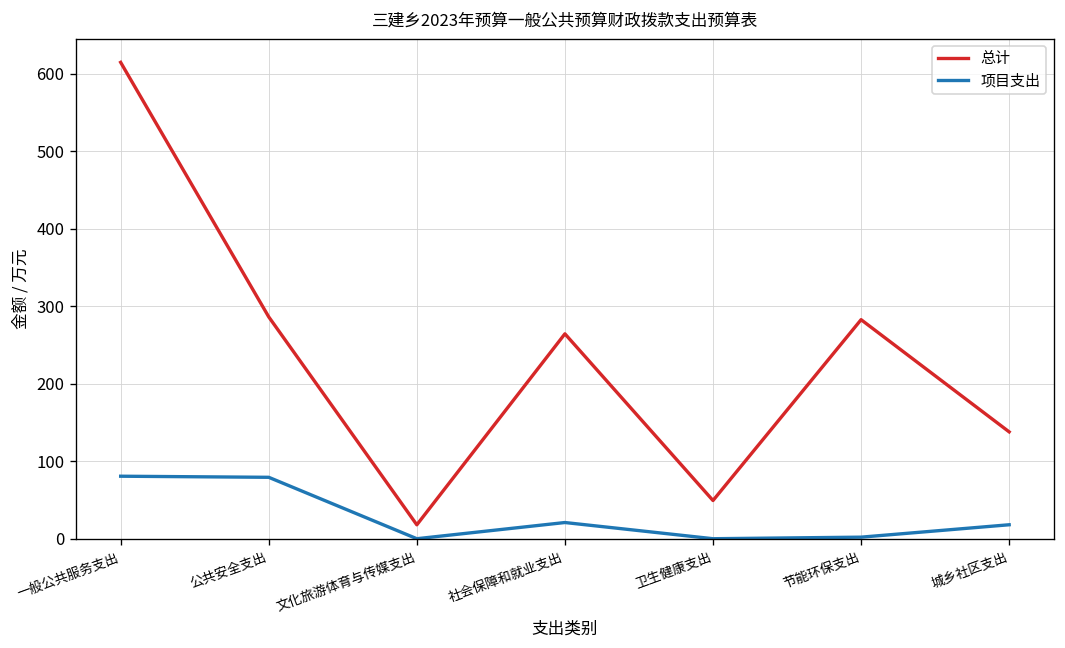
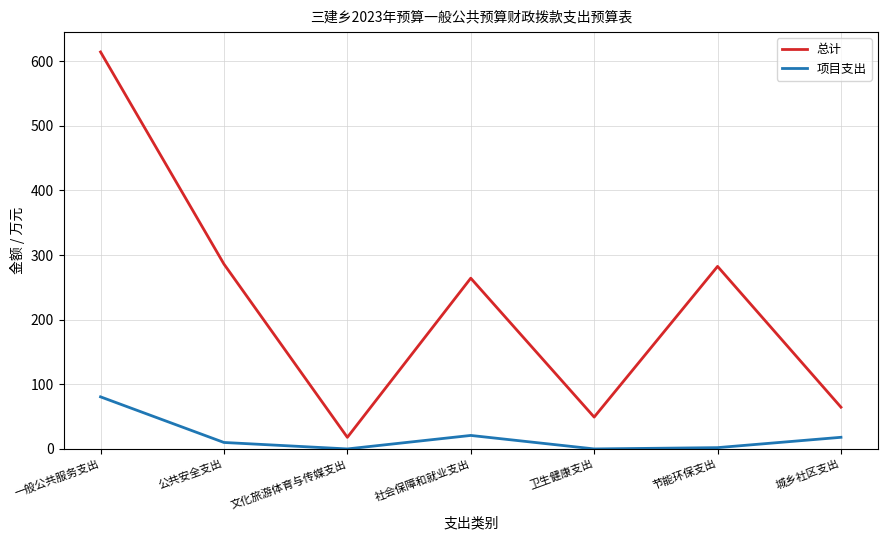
  {
    "总计": {
      "一般公共服务支出": 610,
      "公共安全支出": 290,
      "文化旅游体育与传媒支出": 20,
      "社会保障和就业支出": 260,
      "卫生健康支出": 50,
      "节能环保支出": 280,
-     "城乡社区支出": 140
+     "城乡社区支出": 60
    },
    "项目支出": {
      "一般公共服务支出": 80,
-     "公共安全支出": 80,
+     "公共安全支出": 10,
      "文化旅游体育与传媒支出": 0,
      "社会保障和就业支出": 20,
      "卫生健康支出": 0,
      "节能环保支出": 0,
      "城乡社区支出": 20
    }
  }
